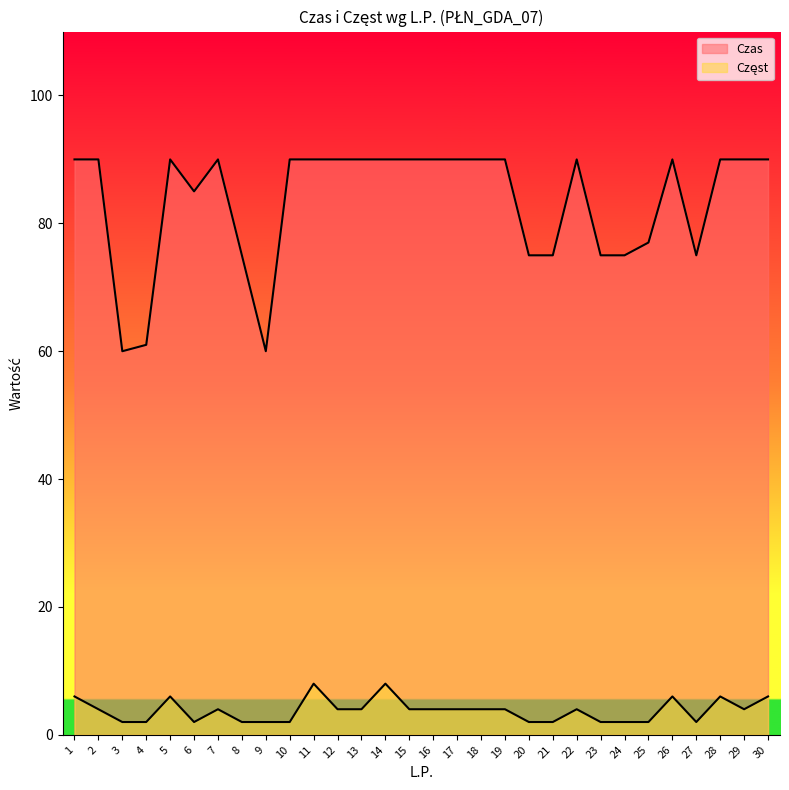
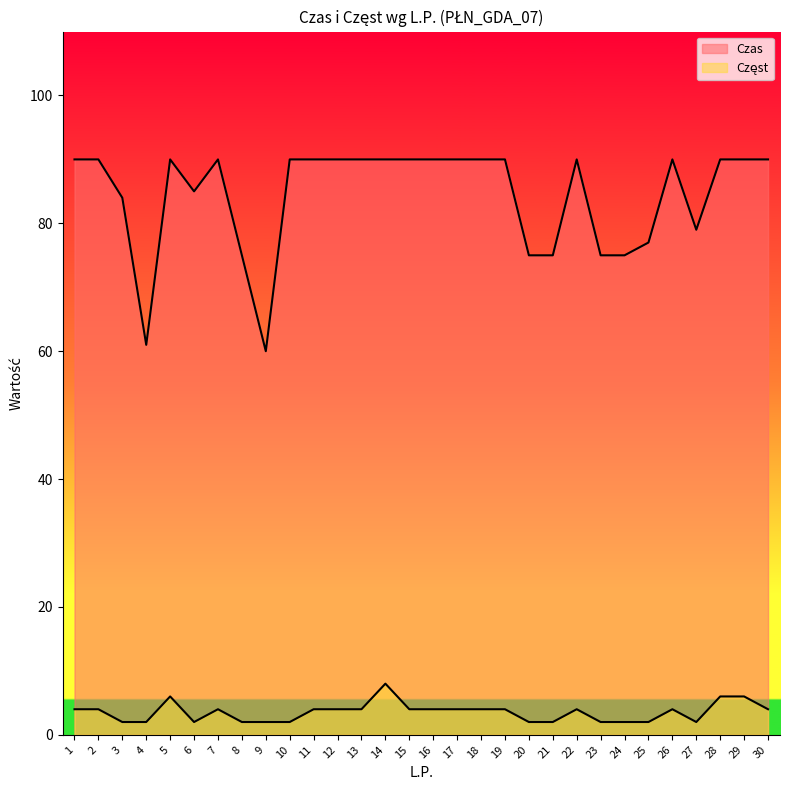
  {
    "Czas": {
      "1": 90,
      "2": 90,
-     "3": 60,
+     "3": 84,
      "4": 61,
      "5": 90,
      "6": 85,
      "7": 90,
      "8": 75,
      "9": 60,
      "10": 90,
      "11": 90,
      "12": 90,
      "13": 90,
      "14": 90,
      "15": 90,
      "16": 90,
      "17": 90,
      "18": 90,
      "19": 90,
      "20": 75,
      "21": 75,
      "22": 90,
      "23": 75,
      "24": 75,
      "25": 77,
      "26": 90,
-     "27": 75,
+     "27": 79,
      "28": 90,
      "29": 90,
      "30": 90
    },
    "Częst": {
-     "1": 6,
+     "1": 4,
      "2": 4,
      "3": 2,
      "4": 2,
      "5": 6,
      "6": 2,
      "7": 4,
      "8": 2,
      "9": 2,
      "10": 2,
-     "11": 8,
+     "11": 4,
      "12": 4,
      "13": 4,
      "14": 8,
      "15": 4,
      "16": 4,
      "17": 4,
      "18": 4,
      "19": 4,
      "20": 2,
      "21": 2,
      "22": 4,
      "23": 2,
      "24": 2,
      "25": 2,
-     "26": 6,
+     "26": 4,
      "27": 2,
      "28": 6,
-     "29": 4,
-     "30": 6
+     "29": 6,
+     "30": 4
    }
  }
